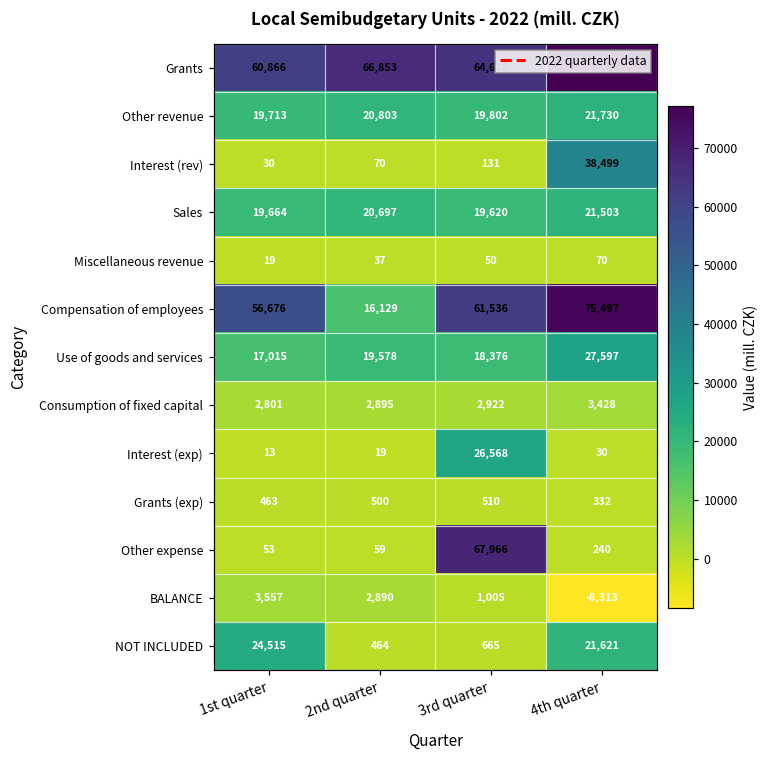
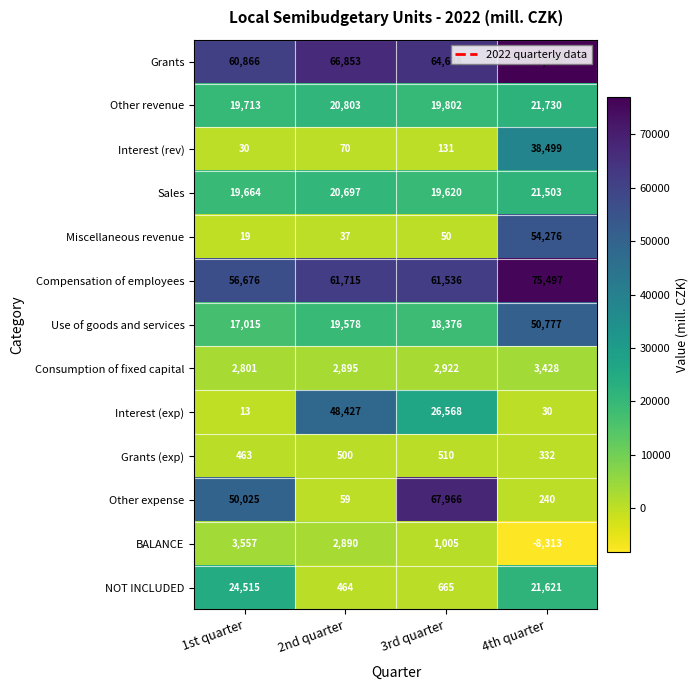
  {
    "Grants": {
      "1st quarter": "60,866",
      "2nd quarter": "66,853"
    },
    "Other revenue": {
      "1st quarter": "19,713",
      "2nd quarter": "20,803",
      "3rd quarter": "19,802",
      "4th quarter": "21,730"
    },
    "Interest (rev)": {
      "1st quarter": "30",
      "2nd quarter": "70",
      "3rd quarter": "131",
      "4th quarter": "38,499"
    },
    "Sales": {
      "1st quarter": "19,664",
      "2nd quarter": "20,697",
      "3rd quarter": "19,620",
      "4th quarter": "21,503"
    },
    "Miscellaneous revenue": {
      "1st quarter": "19",
      "2nd quarter": "37",
      "3rd quarter": "50",
-     "4th quarter": "70"
+     "4th quarter": "54,276"
    },
    "Compensation of employees": {
      "1st quarter": "56,676",
-     "2nd quarter": "16,129",
+     "2nd quarter": "61,715",
      "3rd quarter": "61,536",
      "4th quarter": "75,497"
    },
    "Use of goods and services": {
      "1st quarter": "17,015",
      "2nd quarter": "19,578",
      "3rd quarter": "18,376",
-     "4th quarter": "27,597"
+     "4th quarter": "50,777"
    },
    "Consumption of fixed capital": {
      "1st quarter": "2,801",
      "2nd quarter": "2,895",
      "3rd quarter": "2,922",
      "4th quarter": "3,428"
    },
    "Interest (exp)": {
      "1st quarter": "13",
-     "2nd quarter": "19",
+     "2nd quarter": "48,427",
      "3rd quarter": "26,568",
      "4th quarter": "30"
    },
    "Grants (exp)": {
      "1st quarter": "463",
      "2nd quarter": "500",
      "3rd quarter": "510",
      "4th quarter": "332"
    },
    "Other expense": {
-     "1st quarter": "53",
+     "1st quarter": "50,025",
      "2nd quarter": "59",
      "3rd quarter": "67,966",
      "4th quarter": "240"
    },
    "BALANCE": {
      "1st quarter": "3,557",
      "2nd quarter": "2,890",
      "3rd quarter": "1,005",
      "4th quarter": "-8,313"
    },
    "NOT INCLUDED": {
      "1st quarter": "24,515",
      "2nd quarter": "464",
      "3rd quarter": "665",
      "4th quarter": "21,621"
    }
  }
